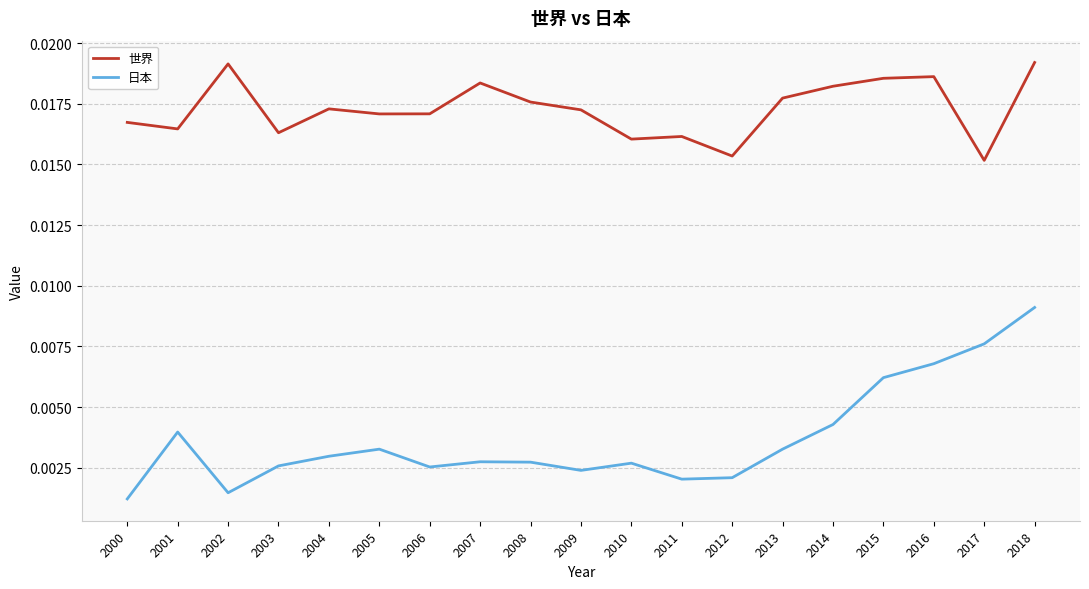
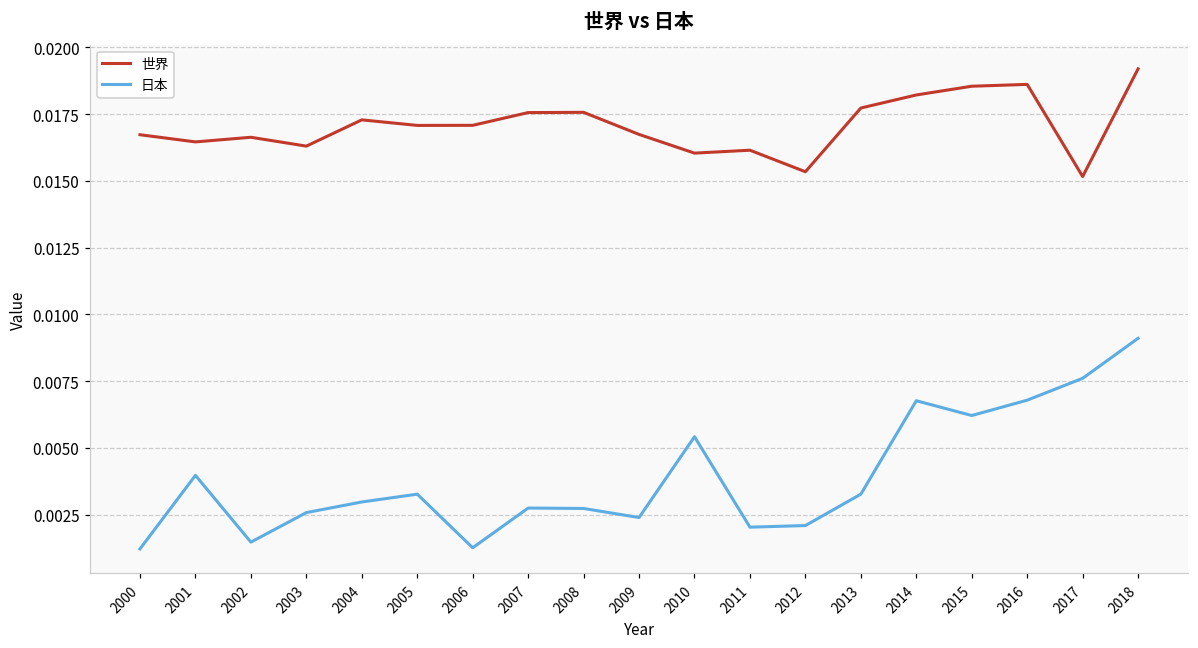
  {
    "世界": {
      "2000": 0.0167,
      "2001": 0.0165,
-     "2002": 0.0191,
+     "2002": 0.0166,
      "2003": 0.0163,
      "2004": 0.0173,
      "2005": 0.0171,
      "2006": 0.0171,
-     "2007": 0.0184,
+     "2007": 0.0176,
      "2008": 0.0176,
-     "2009": 0.0172,
+     "2009": 0.0167,
      "2010": 0.0160,
      "2011": 0.0162,
      "2012": 0.0153,
      "2013": 0.0177,
      "2014": 0.0182,
      "2015": 0.0185,
      "2016": 0.0186,
      "2017": 0.0152,
      "2018": 0.0192
    },
    "日本": {
      "2000": 0.0012,
      "2001": 0.0040,
      "2002": 0.0015,
      "2003": 0.0026,
      "2004": 0.0030,
      "2005": 0.0033,
-     "2006": 0.0025,
+     "2006": 0.0013,
      "2007": 0.0028,
      "2008": 0.0027,
      "2009": 0.0024,
-     "2010": 0.0027,
+     "2010": 0.0054,
      "2011": 0.0020,
      "2012": 0.0021,
      "2013": 0.0033,
-     "2014": 0.0043,
+     "2014": 0.0068,
      "2015": 0.0062,
      "2016": 0.0068,
      "2017": 0.0076,
      "2018": 0.0091
    }
  }
